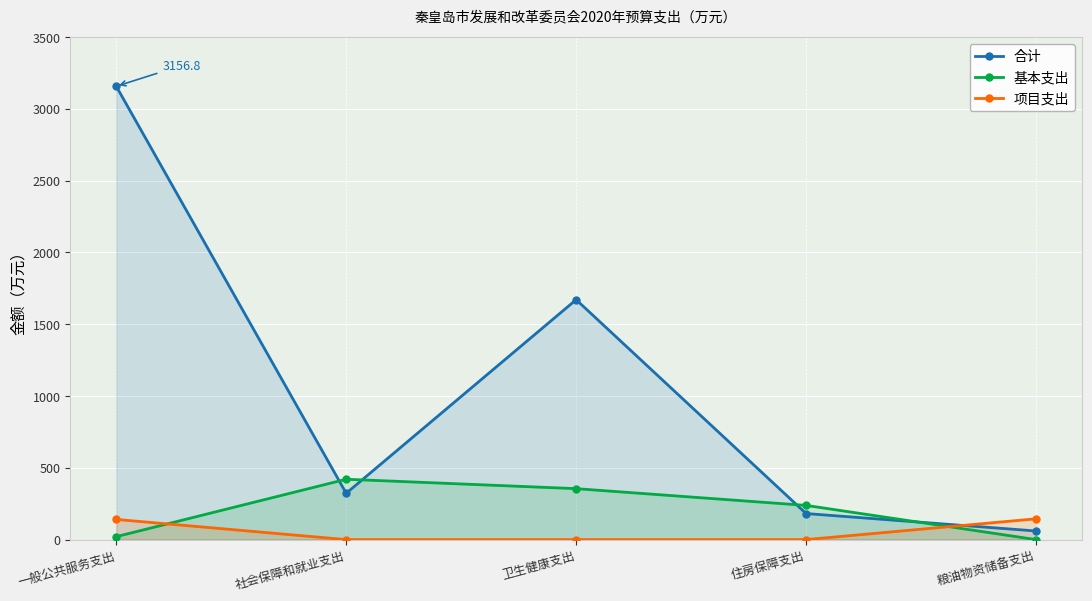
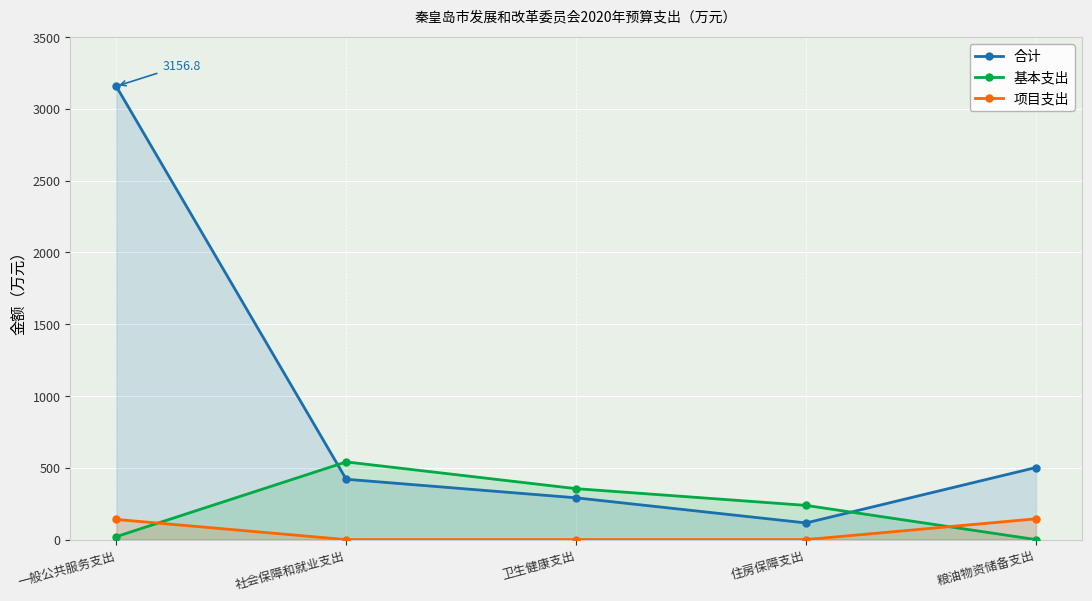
  {
    "合计": {
-     "社会保障和就业支出": 320,
-     "卫生健康支出": 1670,
-     "住房保障支出": 180,
-     "粮油物资储备支出": 60
+     "社会保障和就业支出": 420,
+     "卫生健康支出": 290,
+     "住房保障支出": 120,
+     "粮油物资储备支出": 500
    },
    "基本支出": {
      "一般公共服务支出": 20,
-     "社会保障和就业支出": 420,
+     "社会保障和就业支出": 540,
      "卫生健康支出": 350,
      "住房保障支出": 240,
      "粮油物资储备支出": 0
    },
    "项目支出": {
      "一般公共服务支出": 140,
      "社会保障和就业支出": 0,
      "卫生健康支出": 0,
      "住房保障支出": 0,
      "粮油物资储备支出": 140
    }
  }
